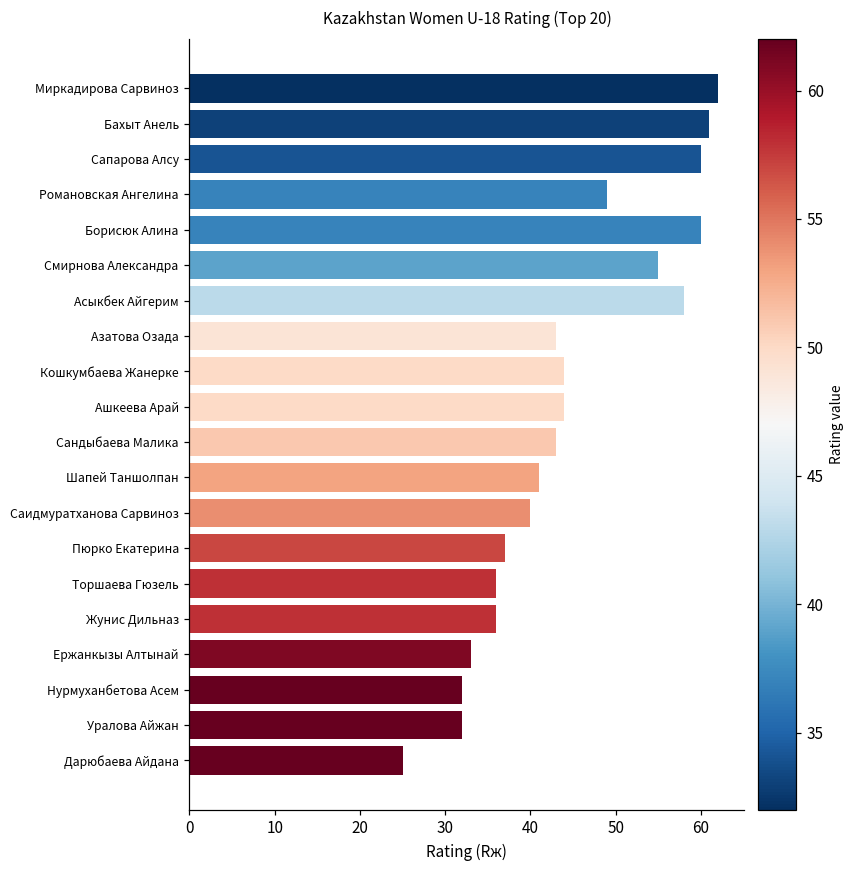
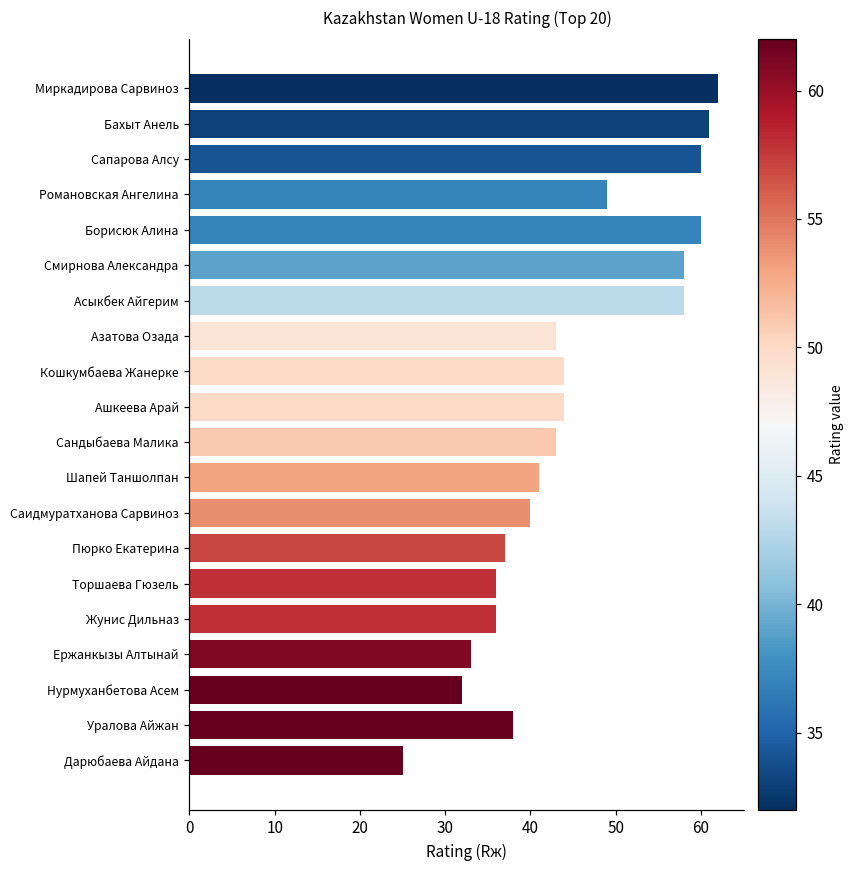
  {
    "Миркадирова Сарвиноз": 62,
    "Бахыт Анель": 61,
    "Сапарова Алсу": 60,
    "Романовская Ангелина": 49,
    "Борисюк Алина": 60,
-   "Смирнова Александра": 55,
+   "Смирнова Александра": 58,
    "Асыкбек Айгерим": 58,
    "Азатова Озада": 43,
    "Кошкумбаева Жанерке": 44,
    "Ашкеева Арай": 44,
    "Сандыбаева Малика": 43,
    "Шапей Таншолпан": 41,
    "Саидмуратханова Сарвиноз": 40,
    "Пюрко Екатерина": 37,
    "Торшаева Гюзель": 36,
    "Жунис Дильназ": 36,
    "Ержанкызы Алтынай": 33,
    "Нурмуханбетова Асем": 32,
-   "Уралова Айжан": 32,
+   "Уралова Айжан": 38,
    "Дарюбаева Айдана": 25
  }
